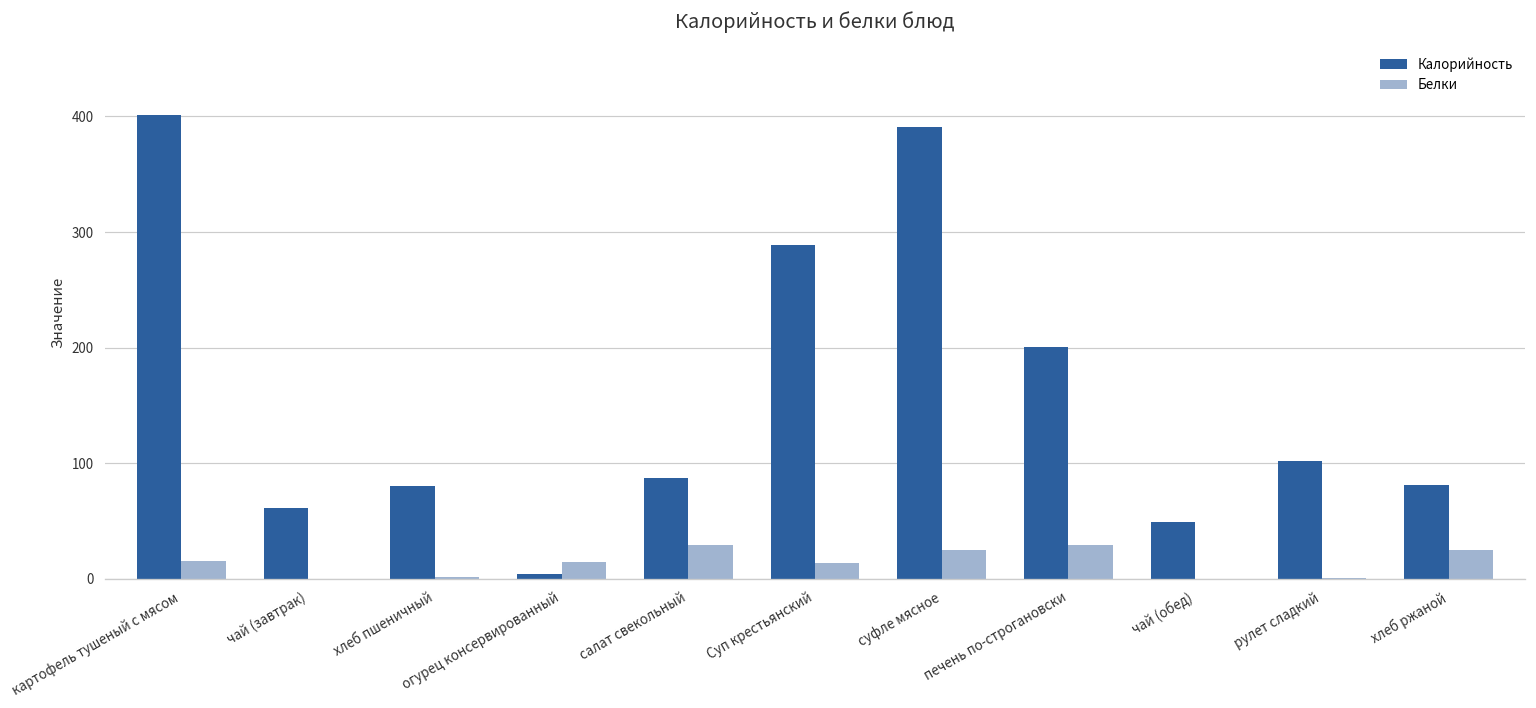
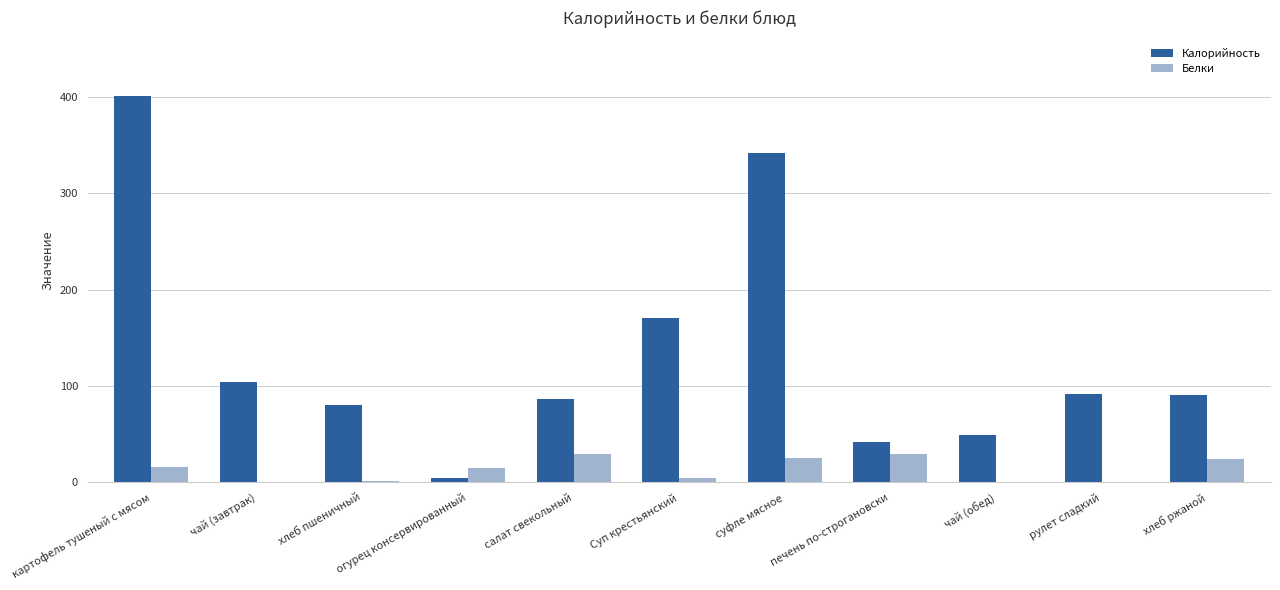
  {
    "Калорийность": {
      "картофель тушеный с мясом": 400,
-     "чай (завтрак)": 60,
+     "чай (завтрак)": 100,
      "хлеб пшеничный": 80,
      "огурец консервированный": 0,
      "салат свекольный": 90,
-     "Суп крестьянский": 290,
-     "суфле мясное": 390,
-     "печень по-строгановски": 200,
+     "Суп крестьянский": 170,
+     "суфле мясное": 340,
+     "печень по-строгановски": 40,
      "чай (обед)": 50,
-     "рулет сладкий": 100,
-     "хлеб ржаной": 80
+     "рулет сладкий": 90,
+     "хлеб ржаной": 90
    },
    "Белки": {
      "картофель тушеный с мясом": 20,
      "огурец консервированный": 10,
      "салат свекольный": 30,
-     "Суп крестьянский": 14,
+     "Суп крестьянский": 5,
      "суфле мясное": 20,
      "печень по-строгановски": 30,
      "хлеб ржаной": 20
    }
  }
